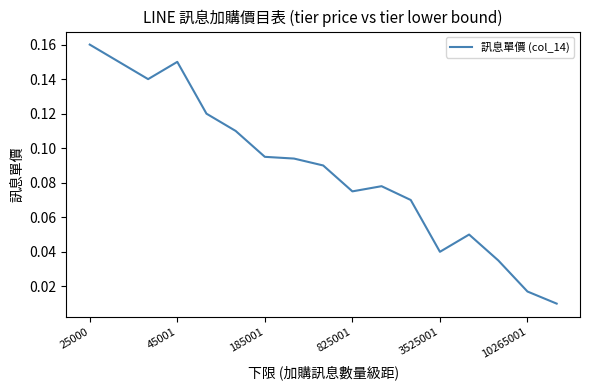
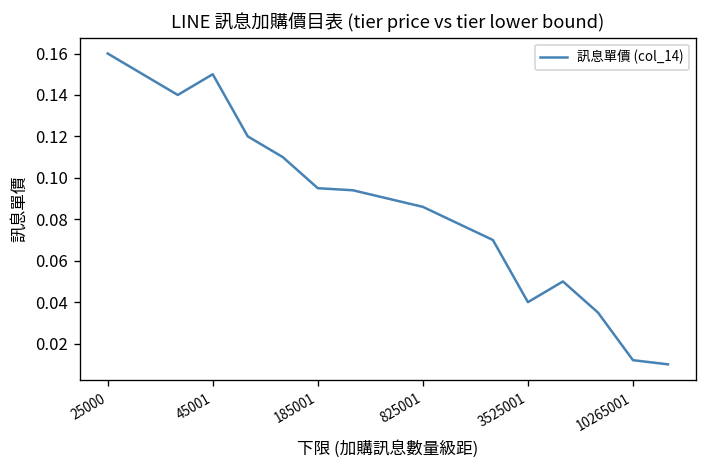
  {
    "25000": 0.160,
    "45001": 0.150,
    "185001": 0.095,
-   "825001": 0.075,
+   "825001": 0.086,
    "3525001": 0.040,
-   "10265001": 0.017
+   "10265001": 0.012
  }
